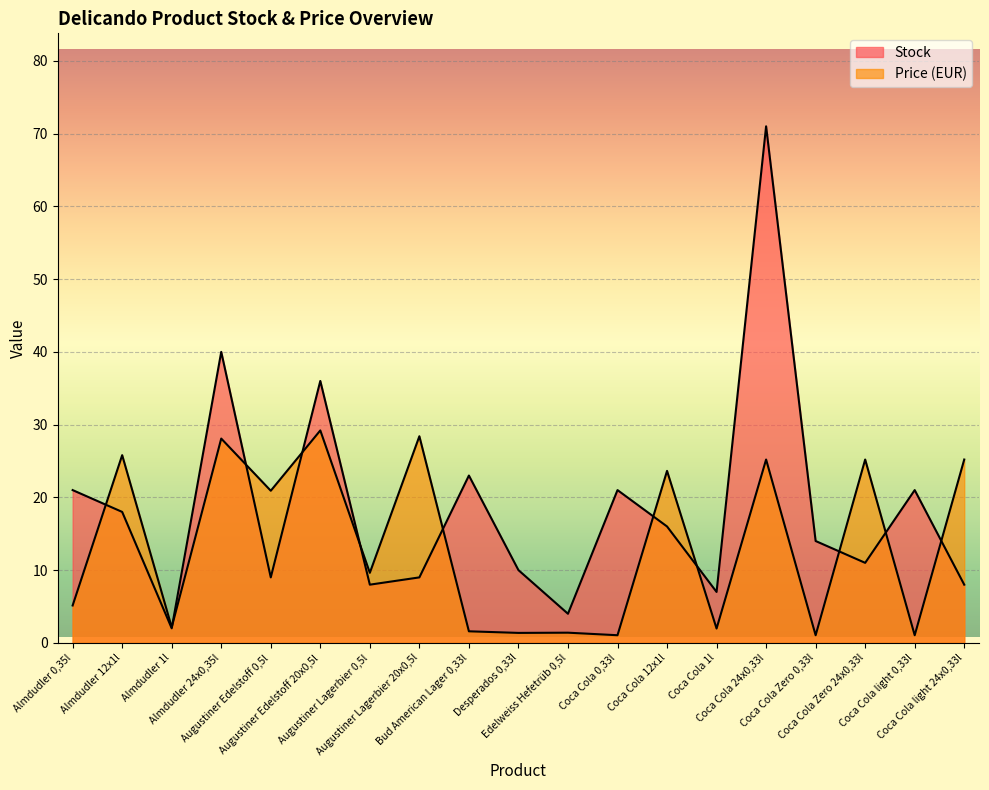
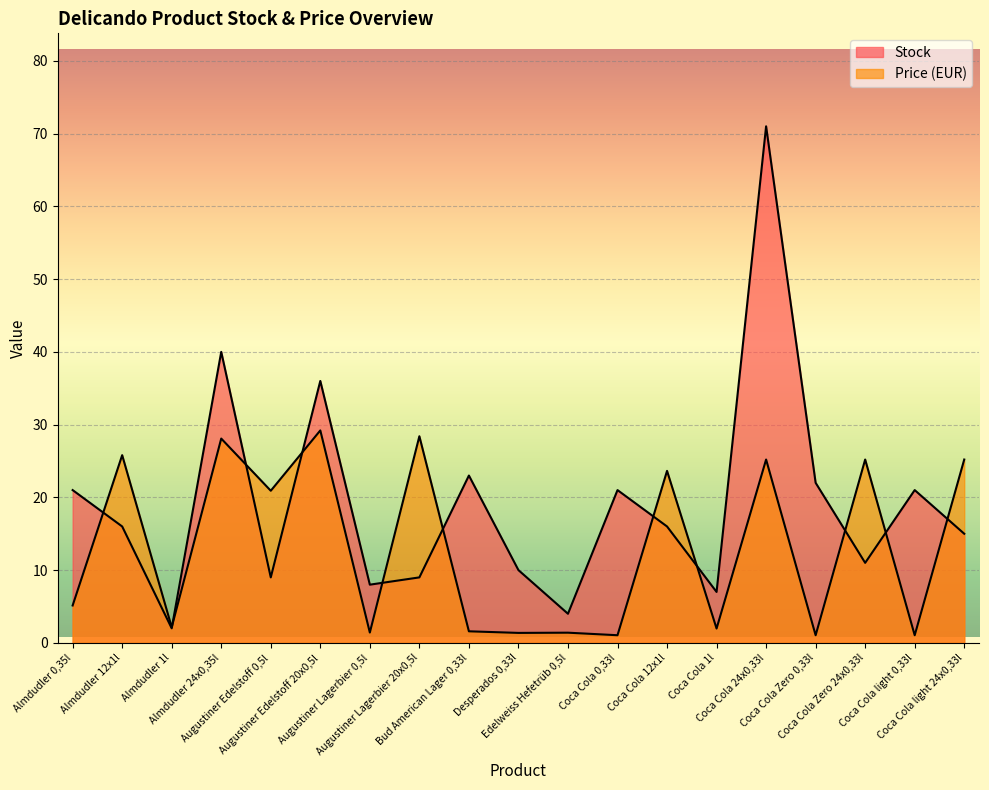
  {
    "Stock": {
      "Almdudler 0,35l": 21,
-     "Almdudler 12x1l": 18,
+     "Almdudler 12x1l": 16,
      "Almdudler 24x0,35l": 40,
      "Augustiner Edelstoff 0,5l": 9,
      "Augustiner Edelstoff 20x0,5l": 36,
      "Augustiner Lagerbier 0,5l": 8,
      "Augustiner Lagerbier 20x0,5l": 9,
      "Bud American Lager 0,33l": 23,
      "Desperados 0,33l": 10,
      "Edelweiss Hefetrüb 0,5l": 4,
      "Coca Cola 0,33l": 21,
      "Coca Cola 12x1l": 16,
      "Coca Cola 1l": 7,
      "Coca Cola 24x0,33l": 71,
-     "Coca Cola Zero 0,33l": 14,
+     "Coca Cola Zero 0,33l": 22,
      "Coca Cola Zero 24x0,33l": 11,
      "Coca Cola light 0,33l": 21,
-     "Coca Cola light 24x0,33l": 8
+     "Coca Cola light 24x0,33l": 15
    },
    "Price (EUR)": {
      "Almdudler 0,35l": 5,
      "Almdudler 12x1l": 26,
      "Almdudler 24x0,35l": 28,
      "Augustiner Edelstoff 0,5l": 21,
      "Augustiner Edelstoff 20x0,5l": 29,
-     "Augustiner Lagerbier 0,5l": 10,
+     "Augustiner Lagerbier 0,5l": 1,
      "Augustiner Lagerbier 20x0,5l": 28,
      "Bud American Lager 0,33l": 2,
      "Desperados 0,33l": 1,
      "Edelweiss Hefetrüb 0,5l": 1,
      "Coca Cola 0,33l": 1,
      "Coca Cola 12x1l": 24,
      "Coca Cola 1l": 2,
      "Coca Cola 24x0,33l": 25,
      "Coca Cola Zero 0,33l": 1,
      "Coca Cola Zero 24x0,33l": 25,
      "Coca Cola light 0,33l": 1,
      "Coca Cola light 24x0,33l": 25
    }
  }
